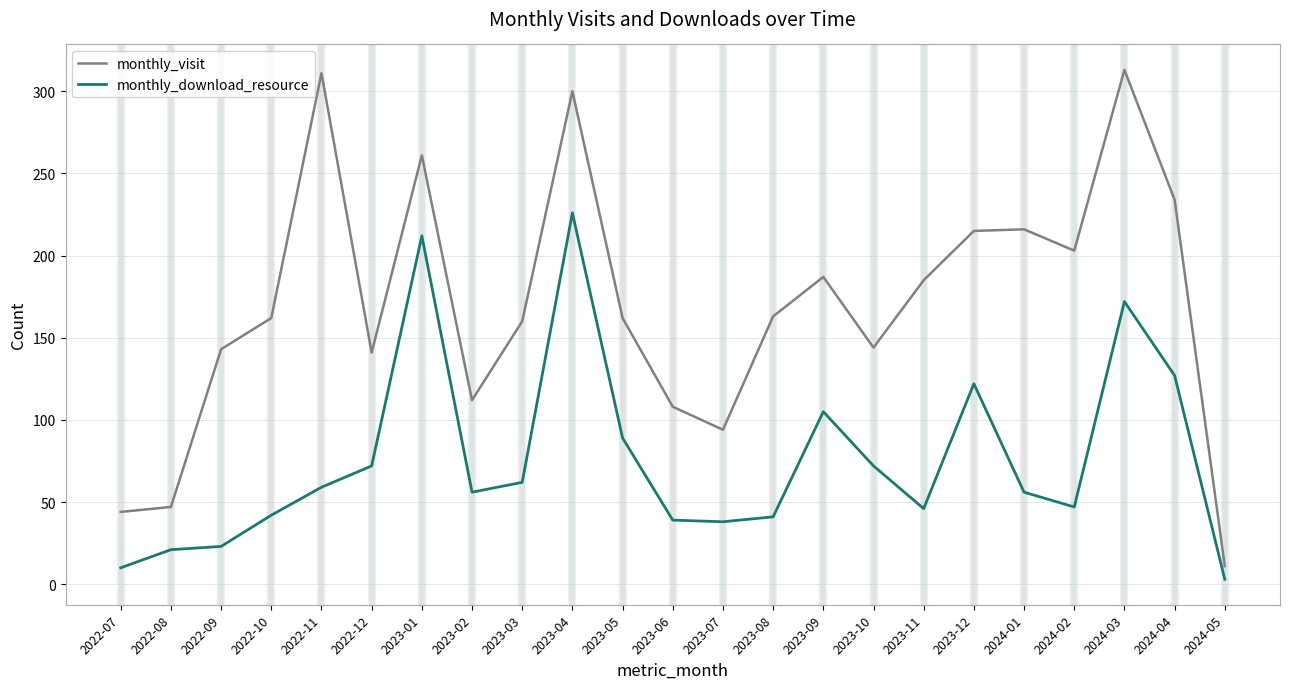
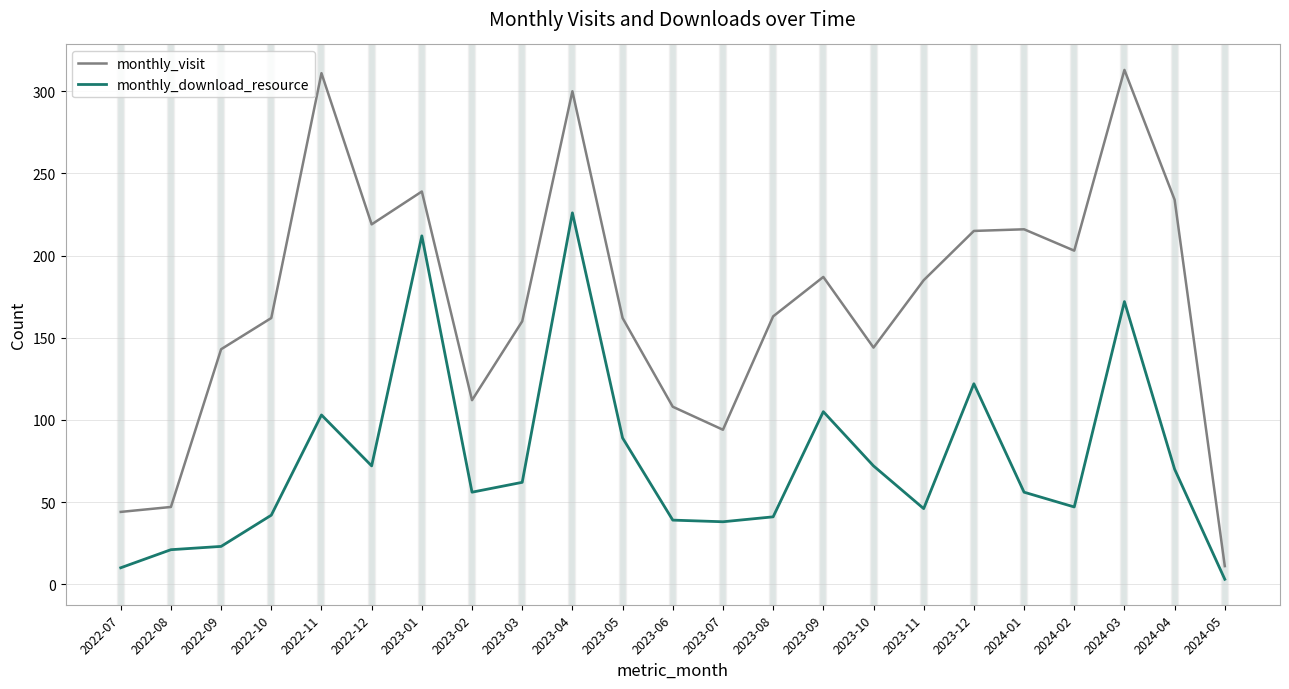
  {
    "monthly_visit": {
      "2022-07": 44,
      "2022-08": 47,
      "2022-09": 143,
      "2022-10": 162,
      "2022-11": 311,
-     "2022-12": 141,
-     "2023-01": 261,
+     "2022-12": 219,
+     "2023-01": 239,
      "2023-02": 112,
      "2023-03": 160,
      "2023-04": 300,
      "2023-05": 162,
      "2023-06": 108,
      "2023-07": 94,
      "2023-08": 163,
      "2023-09": 187,
      "2023-10": 144,
      "2023-11": 185,
      "2023-12": 215,
      "2024-01": 216,
      "2024-02": 203,
      "2024-03": 313,
      "2024-04": 234,
      "2024-05": 11
    },
    "monthly_download_resource": {
      "2022-07": 10,
      "2022-08": 21,
      "2022-09": 23,
      "2022-10": 42,
-     "2022-11": 59,
+     "2022-11": 103,
      "2022-12": 72,
      "2023-01": 212,
      "2023-02": 56,
      "2023-03": 62,
      "2023-04": 226,
      "2023-05": 89,
      "2023-06": 39,
      "2023-07": 38,
      "2023-08": 41,
      "2023-09": 105,
      "2023-10": 72,
      "2023-11": 46,
      "2023-12": 122,
      "2024-01": 56,
      "2024-02": 47,
      "2024-03": 172,
-     "2024-04": 127,
+     "2024-04": 70,
      "2024-05": 3
    }
  }
